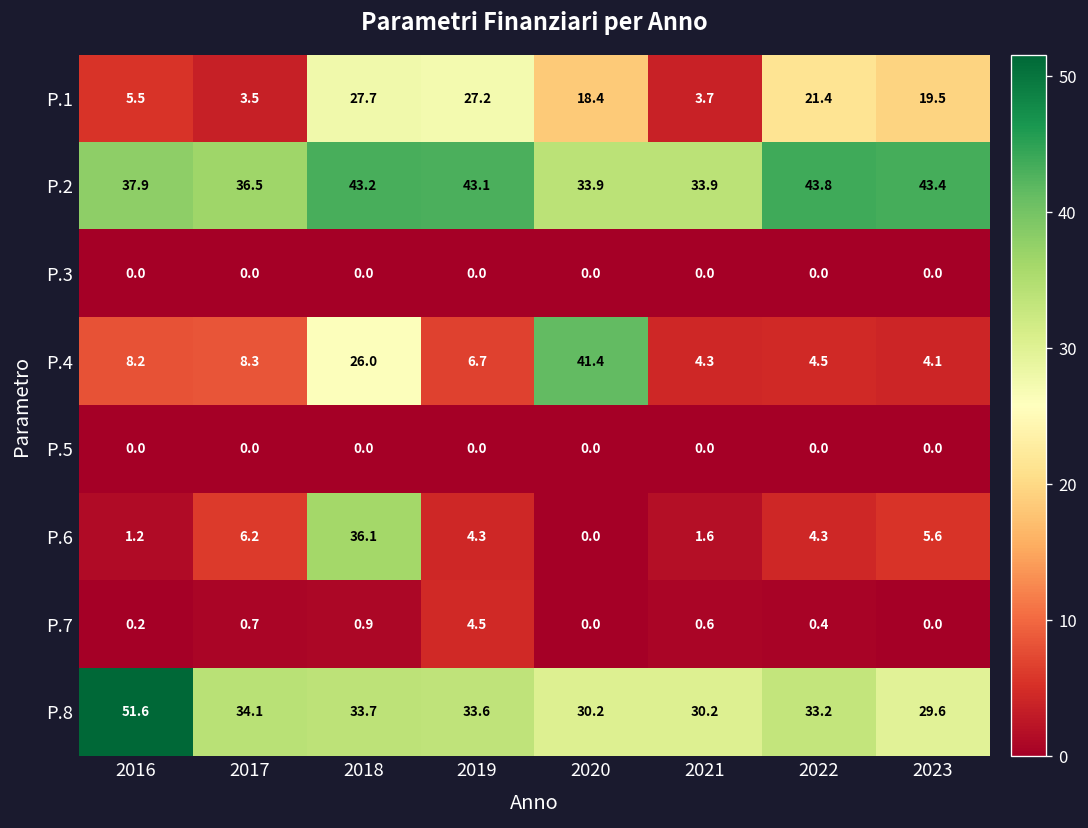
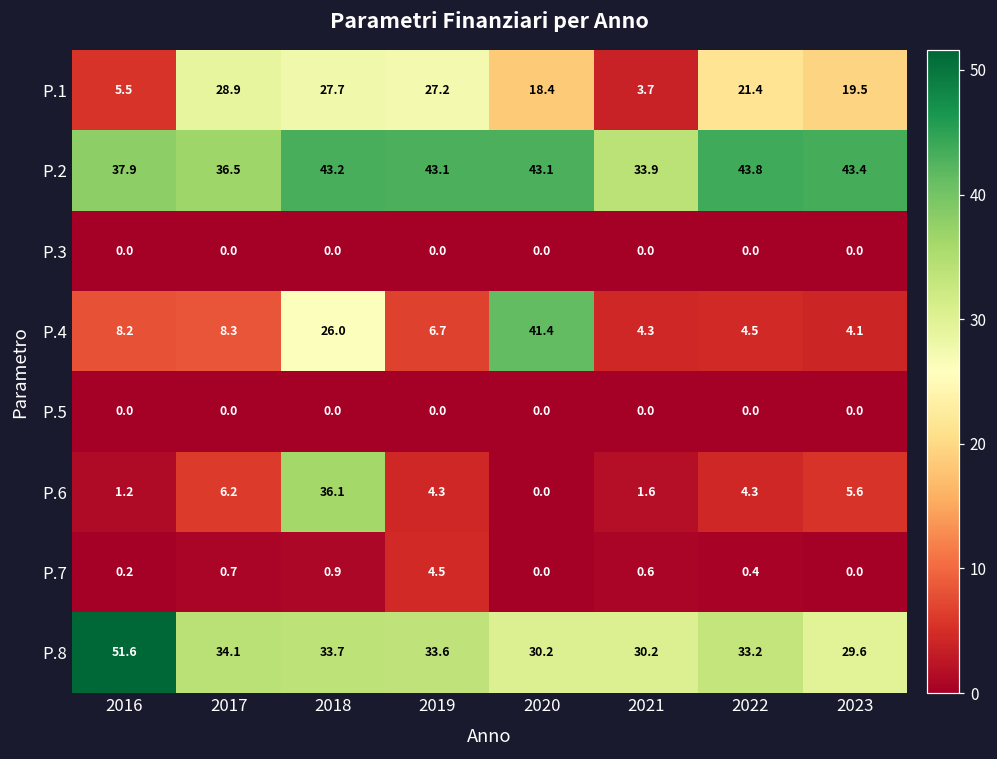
  {
    "P.1": {
      "2016": 5.5,
-     "2017": 3.5,
+     "2017": 28.9,
      "2018": 27.7,
      "2019": 27.2,
      "2020": 18.4,
      "2021": 3.7,
      "2022": 21.4,
      "2023": 19.5
    },
    "P.2": {
      "2016": 37.9,
      "2017": 36.5,
      "2018": 43.2,
      "2019": 43.1,
-     "2020": 33.9,
+     "2020": 43.1,
      "2021": 33.9,
      "2022": 43.8,
      "2023": 43.4
    },
    "P.3": {
      "2016": 0.0,
      "2017": 0.0,
      "2018": 0.0,
      "2019": 0.0,
      "2020": 0.0,
      "2021": 0.0,
      "2022": 0.0,
      "2023": 0.0
    },
    "P.4": {
      "2016": 8.2,
      "2017": 8.3,
      "2018": 26.0,
      "2019": 6.7,
      "2020": 41.4,
      "2021": 4.3,
      "2022": 4.5,
      "2023": 4.1
    },
    "P.5": {
      "2016": 0.0,
      "2017": 0.0,
      "2018": 0.0,
      "2019": 0.0,
      "2020": 0.0,
      "2021": 0.0,
      "2022": 0.0,
      "2023": 0.0
    },
    "P.6": {
      "2016": 1.2,
      "2017": 6.2,
      "2018": 36.1,
      "2019": 4.3,
      "2020": 0.0,
      "2021": 1.6,
      "2022": 4.3,
      "2023": 5.6
    },
    "P.7": {
      "2016": 0.2,
      "2017": 0.7,
      "2018": 0.9,
      "2019": 4.5,
      "2020": 0.0,
      "2021": 0.6,
      "2022": 0.4,
      "2023": 0.0
    },
    "P.8": {
      "2016": 51.6,
      "2017": 34.1,
      "2018": 33.7,
      "2019": 33.6,
      "2020": 30.2,
      "2021": 30.2,
      "2022": 33.2,
      "2023": 29.6
    }
  }
